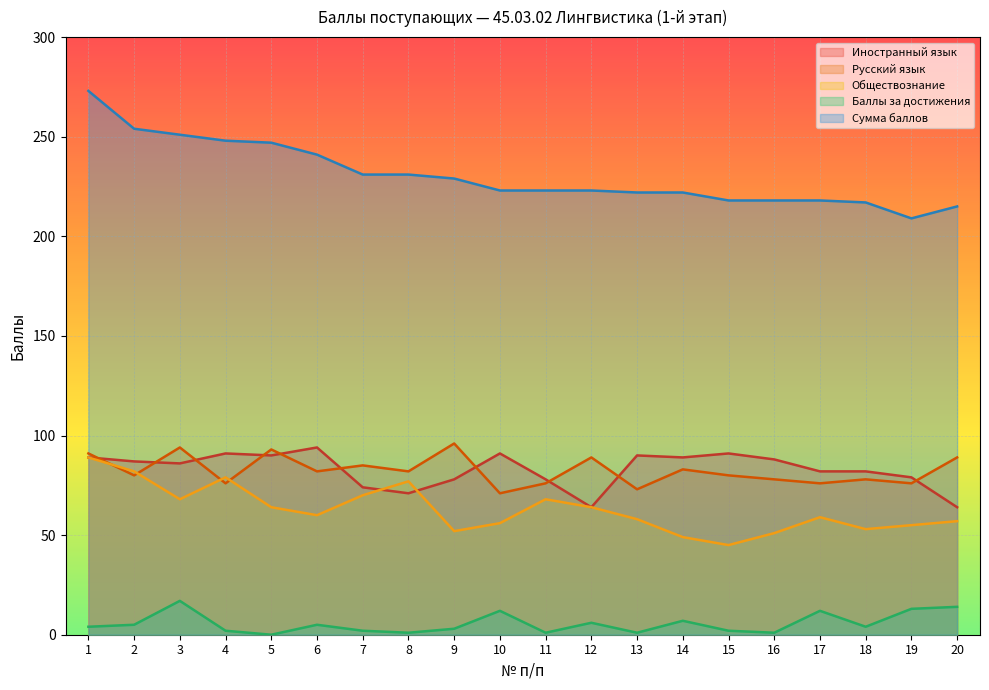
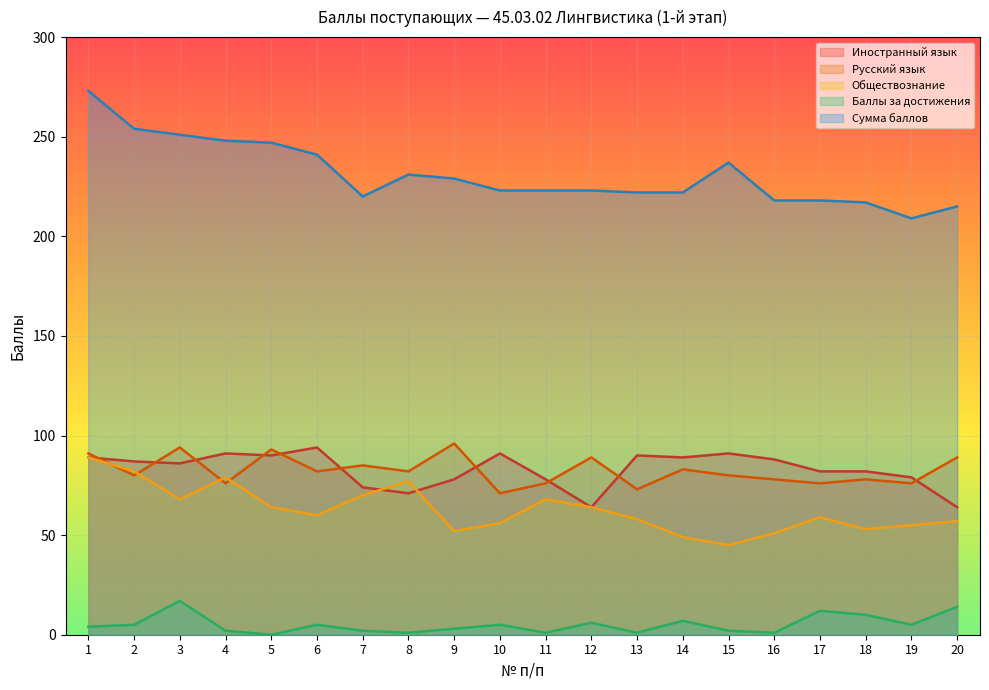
  {
    "Баллы за достижения": {
      "1": 4,
      "2": 5,
      "3": 17,
      "4": 2,
      "5": 0,
      "6": 5,
      "7": 2,
      "8": 1,
      "9": 3,
-     "10": 12,
+     "10": 5,
      "11": 1,
      "12": 6,
      "13": 1,
      "14": 7,
      "15": 2,
      "16": 1,
      "17": 12,
-     "18": 4,
-     "19": 13,
+     "18": 10,
+     "19": 5,
      "20": 14
    },
    "Сумма баллов": {
      "1": 273,
      "2": 254,
      "3": 251,
      "4": 248,
      "5": 247,
      "6": 241,
-     "7": 231,
+     "7": 220,
      "8": 231,
      "9": 229,
      "10": 223,
      "11": 223,
      "12": 223,
      "13": 222,
      "14": 222,
-     "15": 218,
+     "15": 237,
      "16": 218,
      "17": 218,
      "18": 217,
      "19": 209,
      "20": 215
    }
  }
